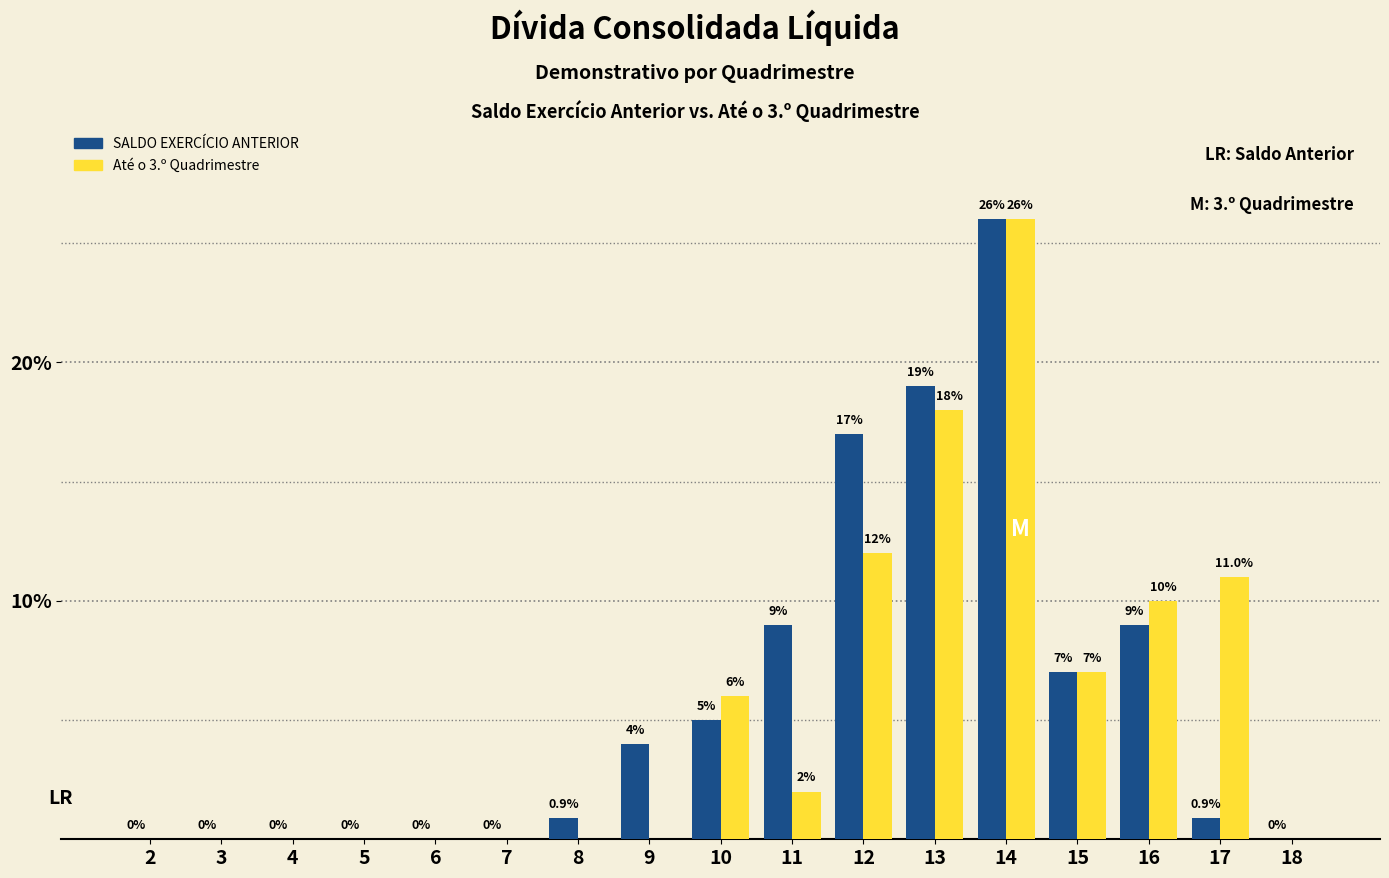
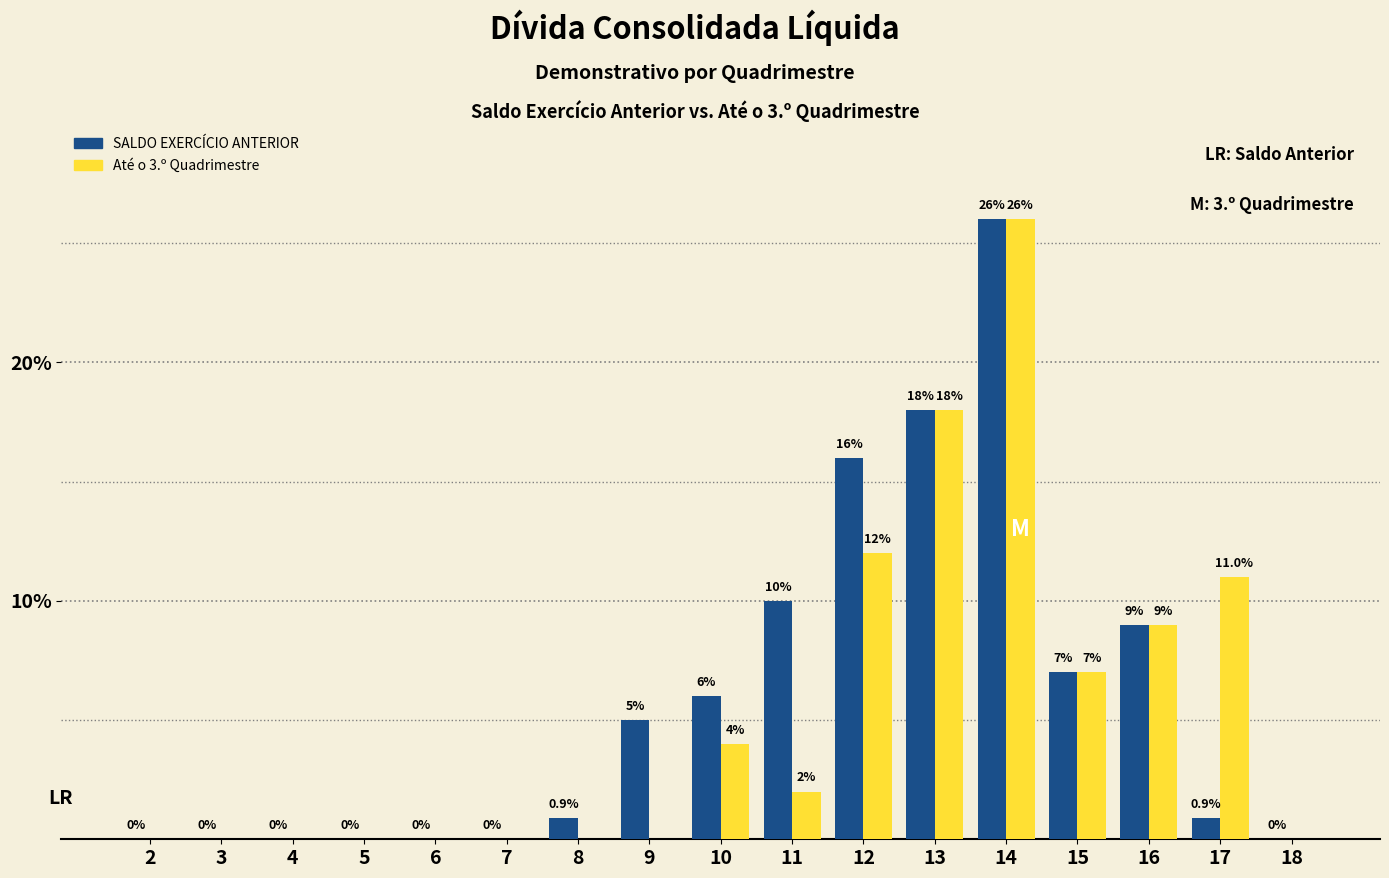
  {
    "SALDO EXERCÍCIO ANTERIOR": {
      "2": "0%",
      "3": "0%",
      "4": "0%",
      "5": "0%",
      "6": "0%",
      "7": "0%",
      "8": "0.9%",
-     "9": "4%",
-     "10": "5%",
-     "11": "9%",
-     "12": "17%",
-     "13": "19%",
+     "9": "5%",
+     "10": "6%",
+     "11": "10%",
+     "12": "16%",
+     "13": "18%",
      "14": "26%",
      "15": "7%",
      "16": "9%",
      "17": "0.9%",
      "18": "0%"
    },
    "Até o 3.º Quadrimestre": {
-     "10": "6%",
+     "10": "4%",
      "11": "2%",
      "12": "12%",
      "13": "18%",
      "14": "26%",
      "15": "7%",
-     "16": "10%",
+     "16": "9%",
      "17": "11.0%"
    }
  }
